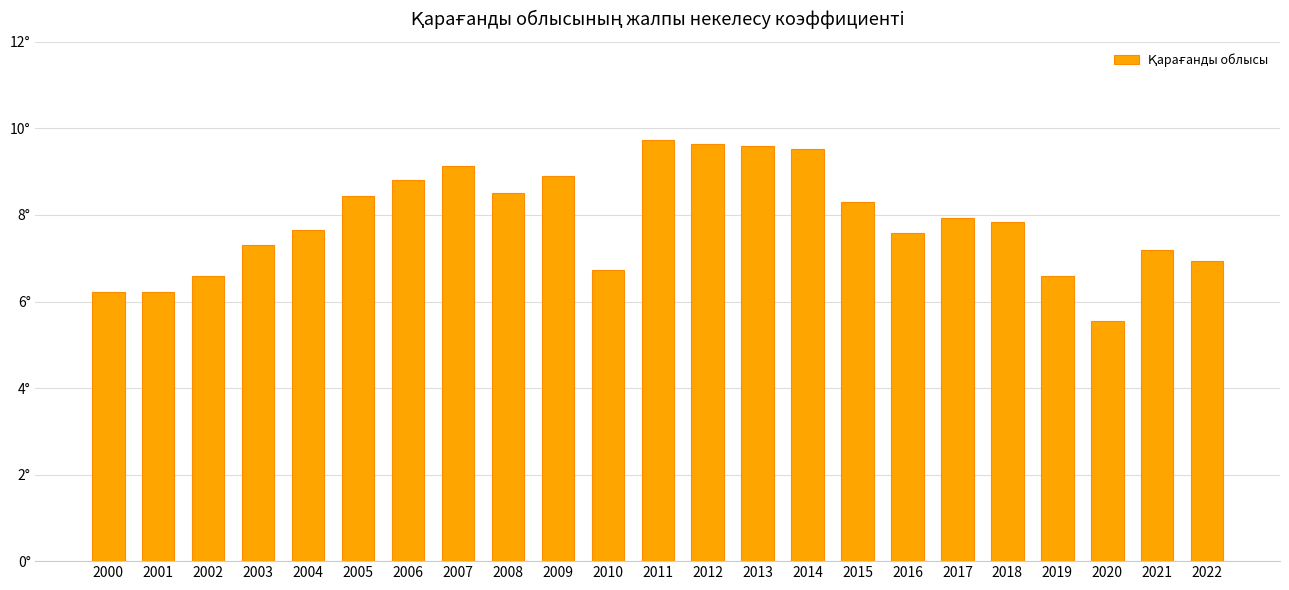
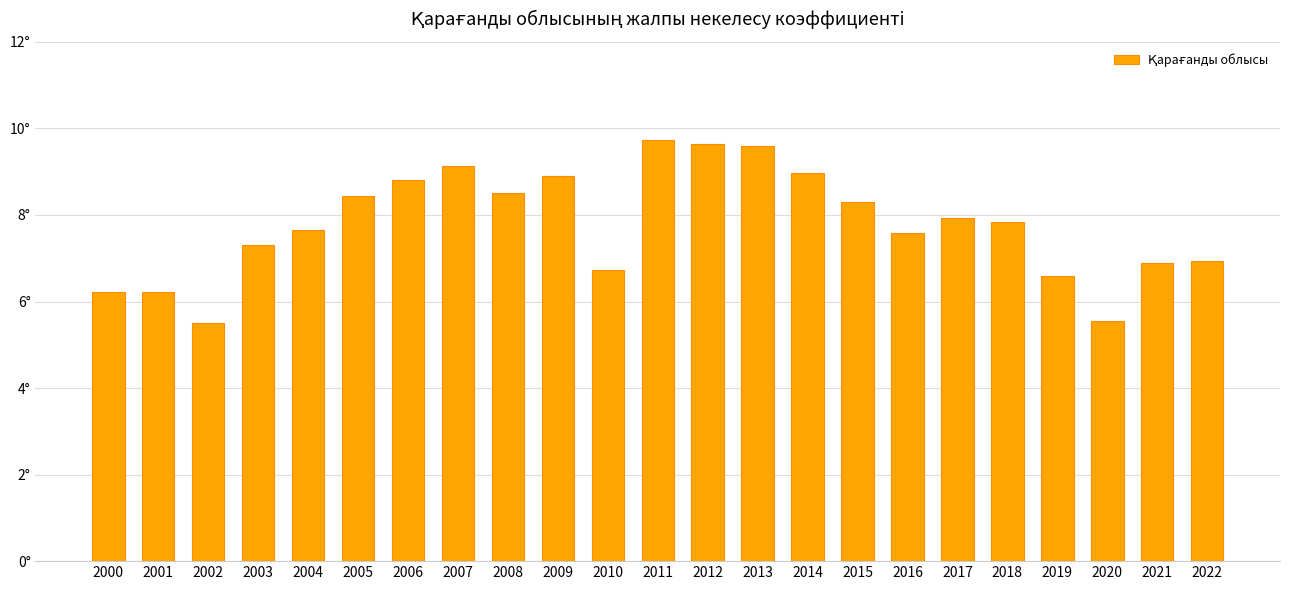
  {
    "2000": "6.2°",
    "2001": "6.2°",
-   "2002": "6.6°",
+   "2002": "5.5°",
    "2003": "7.3°",
    "2004": "7.7°",
    "2005": "8.4°",
    "2006": "8.8°",
    "2007": "9.1°",
    "2008": "8.5°",
    "2009": "8.9°",
    "2010": "6.7°",
    "2011": "9.7°",
    "2012": "9.6°",
    "2013": "9.6°",
-   "2014": "9.5°",
+   "2014": "9.0°",
    "2015": "8.3°",
    "2016": "7.6°",
    "2017": "7.9°",
    "2018": "7.8°",
    "2019": "6.6°",
    "2020": "5.5°",
-   "2021": "7.2°",
+   "2021": "6.9°",
    "2022": "6.9°"
  }
